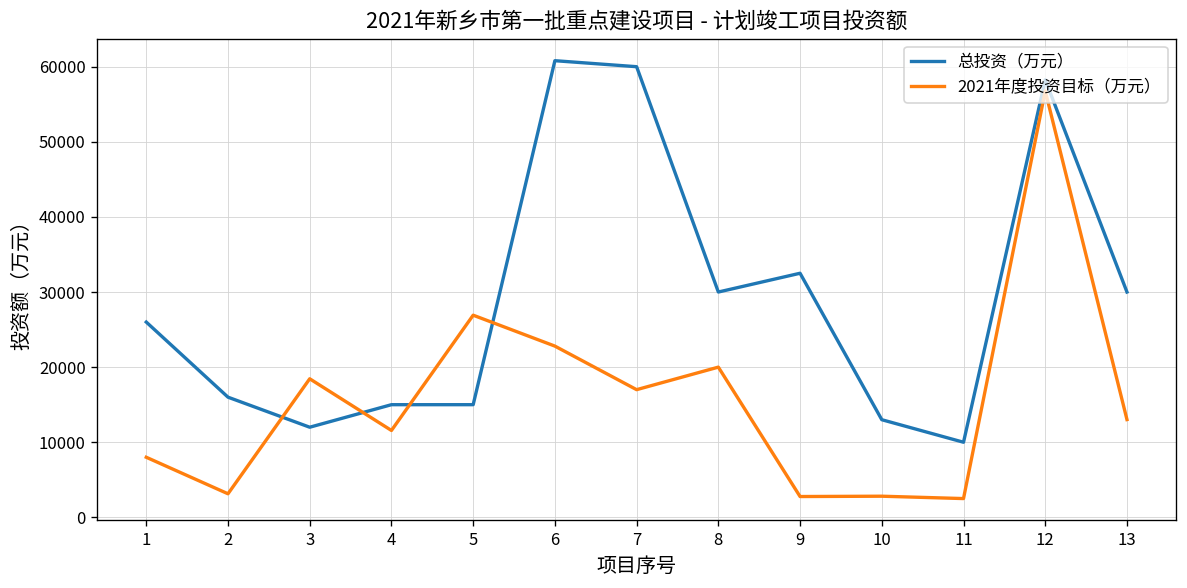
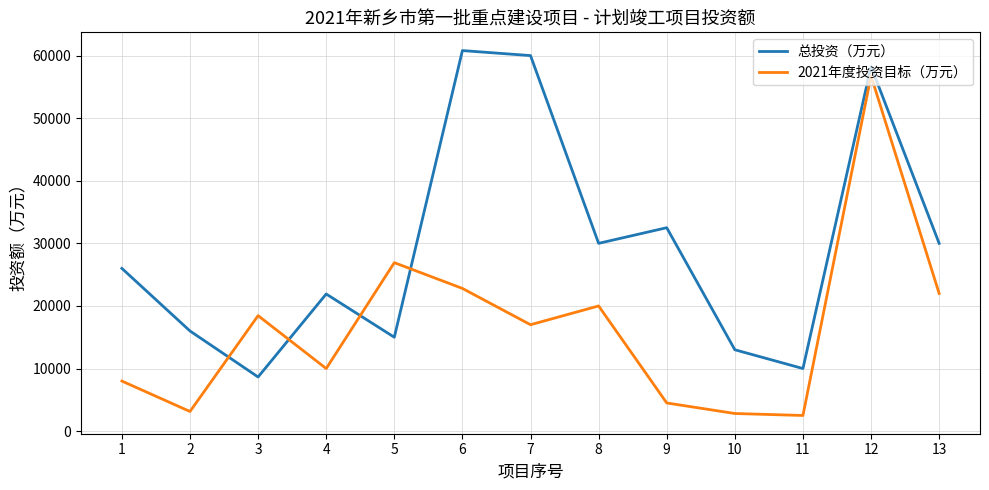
  {
    "总投资（万元）": {
      "1": 26000,
      "2": 16000,
-     "3": 12000,
-     "4": 15000,
+     "3": 9000,
+     "4": 22000,
      "5": 15000,
      "6": 61000,
      "7": 60000,
      "8": 30000,
      "9": 33000,
      "10": 13000,
      "11": 10000,
      "13": 30000
    },
    "2021年度投资目标（万元）": {
      "1": 8000,
      "2": 3000,
      "3": 18000,
-     "4": 12000,
+     "4": 10000,
      "5": 27000,
      "6": 23000,
      "7": 17000,
      "8": 20000,
-     "9": 3000,
+     "9": 5000,
      "10": 3000,
      "11": 3000,
-     "13": 13000
+     "13": 22000
    }
  }
